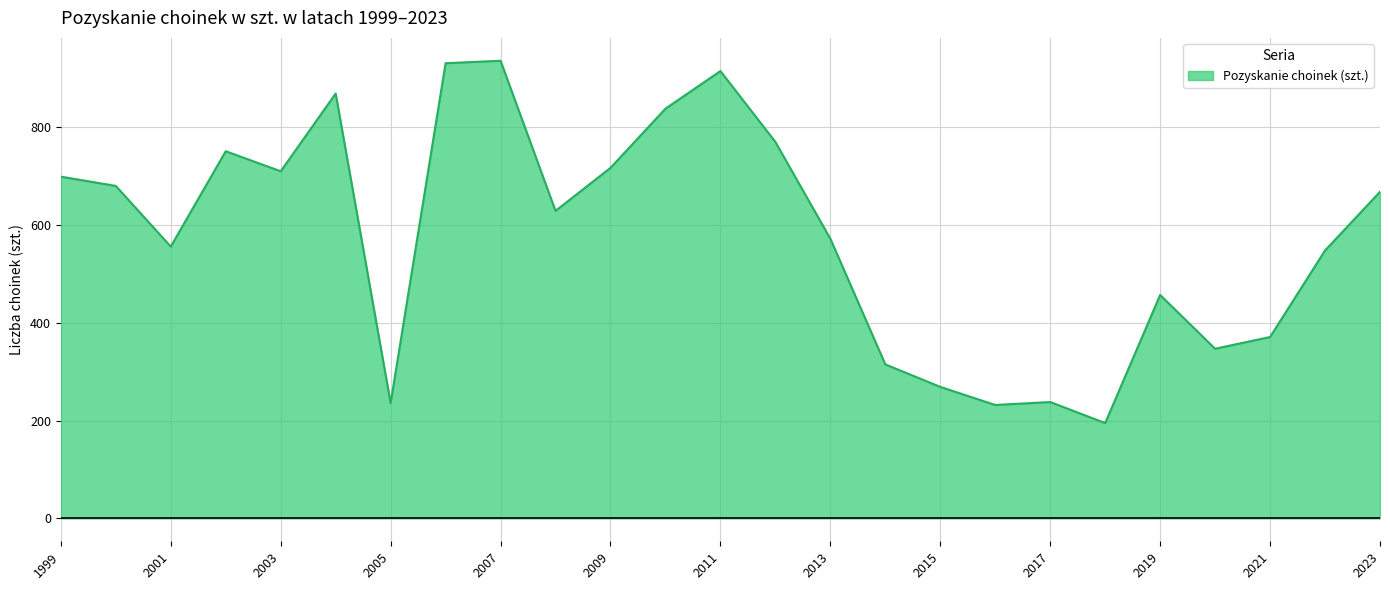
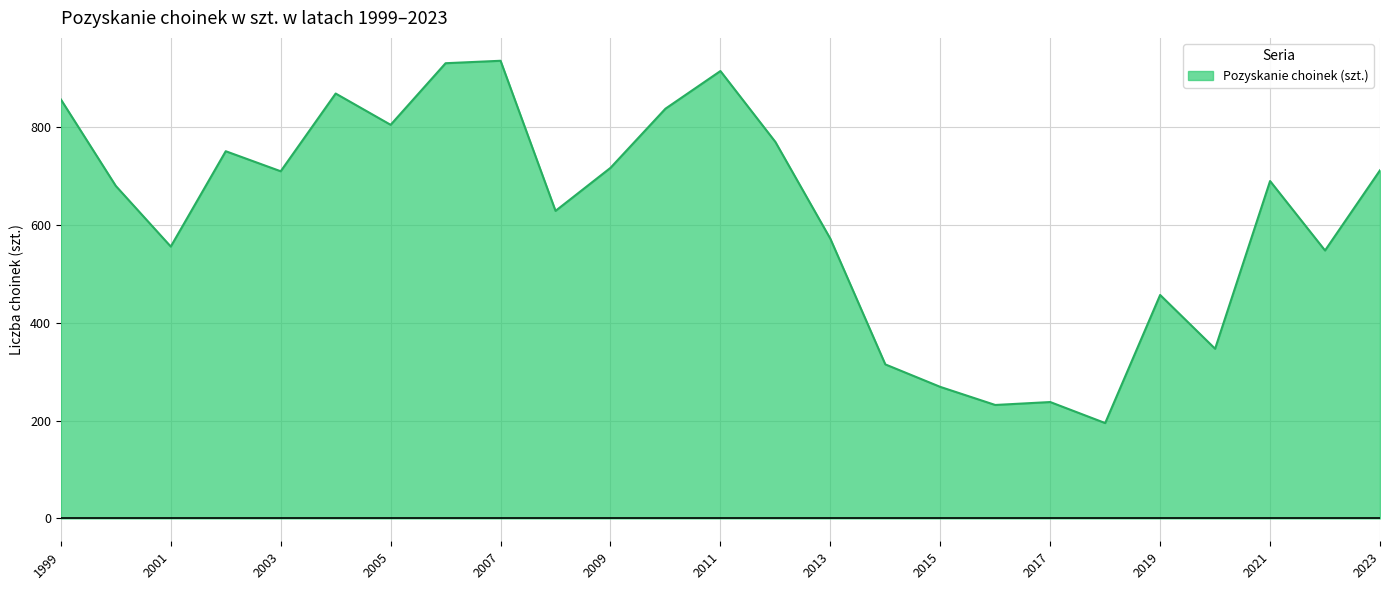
  {
-   "1999": 700,
+   "1999": 860,
    "2001": 560,
    "2003": 710,
-   "2005": 240,
+   "2005": 810,
    "2007": 940,
    "2009": 720,
    "2011": 920,
    "2013": 570,
    "2015": 270,
    "2017": 240,
    "2019": 460,
-   "2021": 370,
-   "2023": 670
+   "2021": 690,
+   "2023": 710
  }
